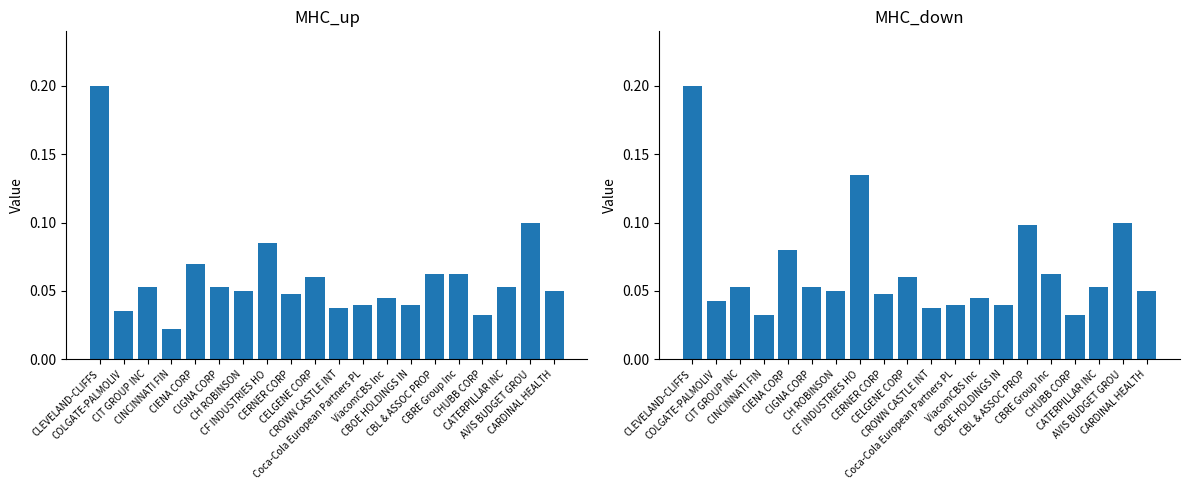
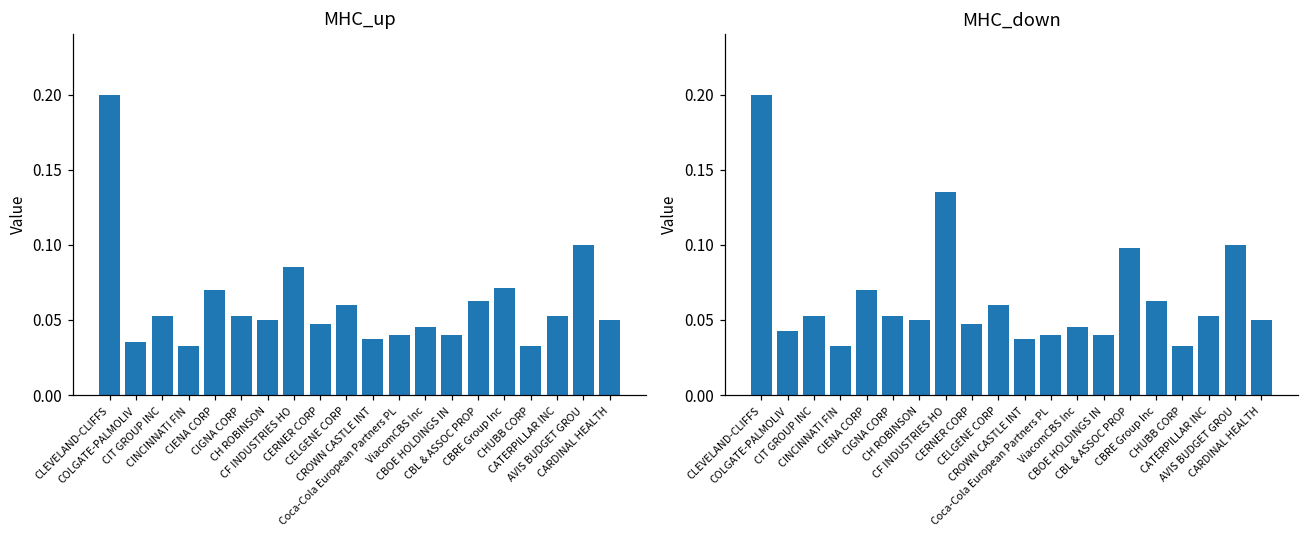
  {
    "MHC_up": {
      "CLEVELAND-CLIFFS": 0.200,
      "COLGATE-PALMOLIV": 0.035,
      "CIT GROUP INC": 0.053,
-     "CINCINNATI FIN": 0.022,
+     "CINCINNATI FIN": 0.033,
      "CIENA CORP": 0.070,
      "CIGNA CORP": 0.053,
      "CH ROBINSON": 0.050,
      "CF INDUSTRIES HO": 0.085,
      "CERNER CORP": 0.048,
      "CELGENE CORP": 0.060,
      "CROWN CASTLE INT": 0.038,
      "Coca-Cola European Partners PL": 0.040,
      "ViacomCBS Inc": 0.045,
      "CBOE HOLDINGS IN": 0.040,
      "CBL & ASSOC PROP": 0.063,
-     "CBRE Group Inc": 0.063,
+     "CBRE Group Inc": 0.071,
      "CHUBB CORP": 0.033,
      "CATERPILLAR INC": 0.053,
      "AVIS BUDGET GROU": 0.100,
      "CARDINAL HEALTH": 0.050
    },
    "MHC_down": {
      "CLEVELAND-CLIFFS": 0.20,
      "COLGATE-PALMOLIV": 0.043,
      "CIT GROUP INC": 0.053,
      "CINCINNATI FIN": 0.033,
-     "CIENA CORP": 0.08,
+     "CIENA CORP": 0.07,
      "CIGNA CORP": 0.053,
      "CH ROBINSON": 0.05,
      "CF INDUSTRIES HO": 0.135,
      "CERNER CORP": 0.048,
      "CELGENE CORP": 0.06,
      "CROWN CASTLE INT": 0.038,
      "Coca-Cola European Partners PL": 0.04,
      "ViacomCBS Inc": 0.045,
      "CBOE HOLDINGS IN": 0.04,
      "CBL & ASSOC PROP": 0.098,
      "CBRE Group Inc": 0.063,
      "CHUBB CORP": 0.033,
      "CATERPILLAR INC": 0.053,
      "AVIS BUDGET GROU": 0.10,
      "CARDINAL HEALTH": 0.05
    }
  }
